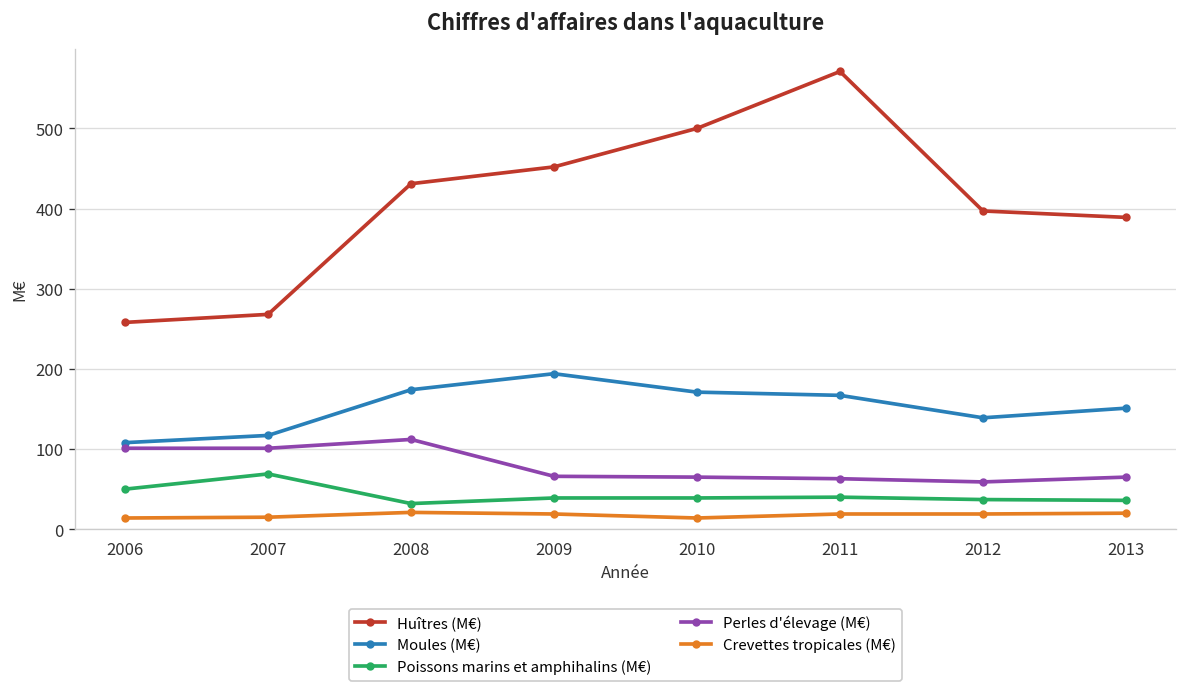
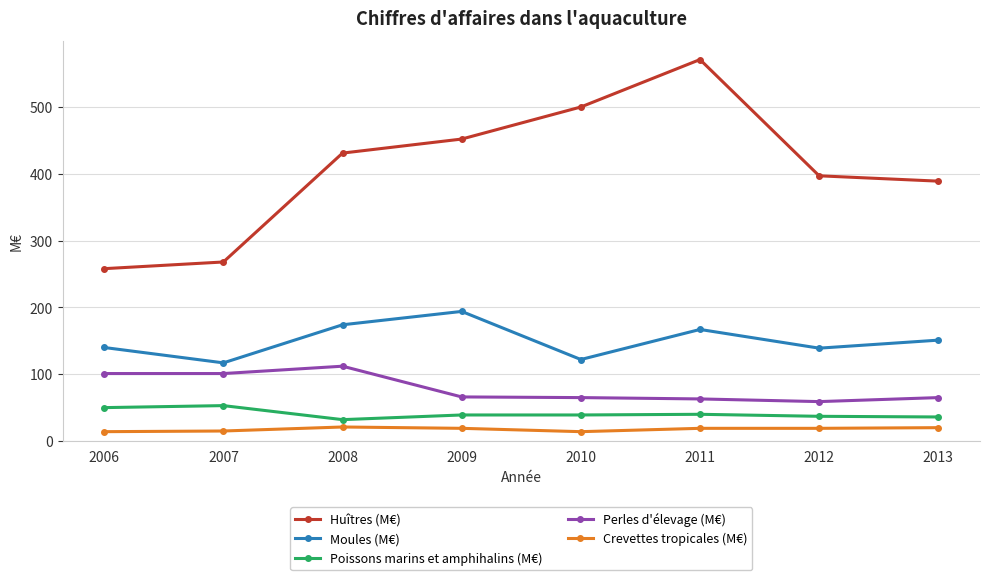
  {
    "Huîtres (M€)": {
      "2006": 260,
      "2007": 270,
      "2008": 430,
      "2009": 450,
      "2010": 500,
      "2011": 570,
      "2012": 400,
      "2013": 390
    },
    "Moules (M€)": {
-     "2006": 110,
+     "2006": 140,
      "2007": 120,
      "2008": 170,
      "2009": 190,
-     "2010": 170,
+     "2010": 120,
      "2011": 170,
      "2012": 140,
      "2013": 150
    },
    "Poissons marins et amphihalins (M€)": {
      "2006": 50,
-     "2007": 70,
+     "2007": 50,
      "2008": 30,
      "2009": 40,
      "2010": 40,
      "2011": 40,
      "2012": 40,
      "2013": 40
    },
    "Perles d'élevage (M€)": {
      "2006": 100,
      "2007": 100,
      "2008": 110,
      "2009": 70,
      "2010": 70,
      "2011": 60,
      "2012": 60,
      "2013": 70
    },
    "Crevettes tropicales (M€)": {
      "2006": 10,
      "2007": 20,
      "2008": 20,
      "2009": 20,
      "2010": 10,
      "2011": 20,
      "2012": 20,
      "2013": 20
    }
  }
